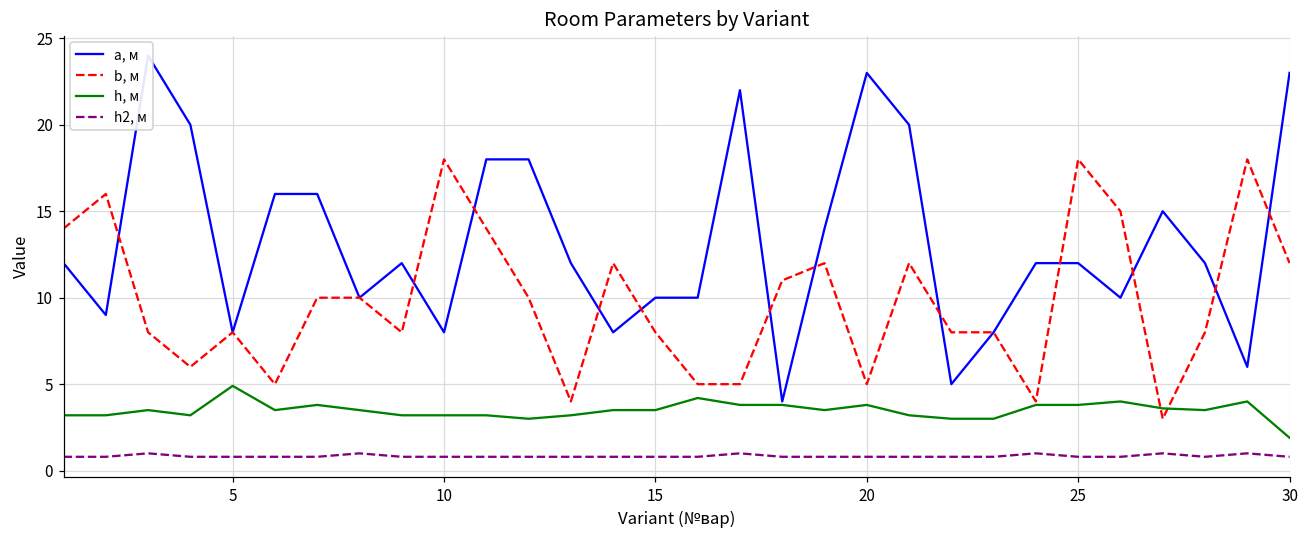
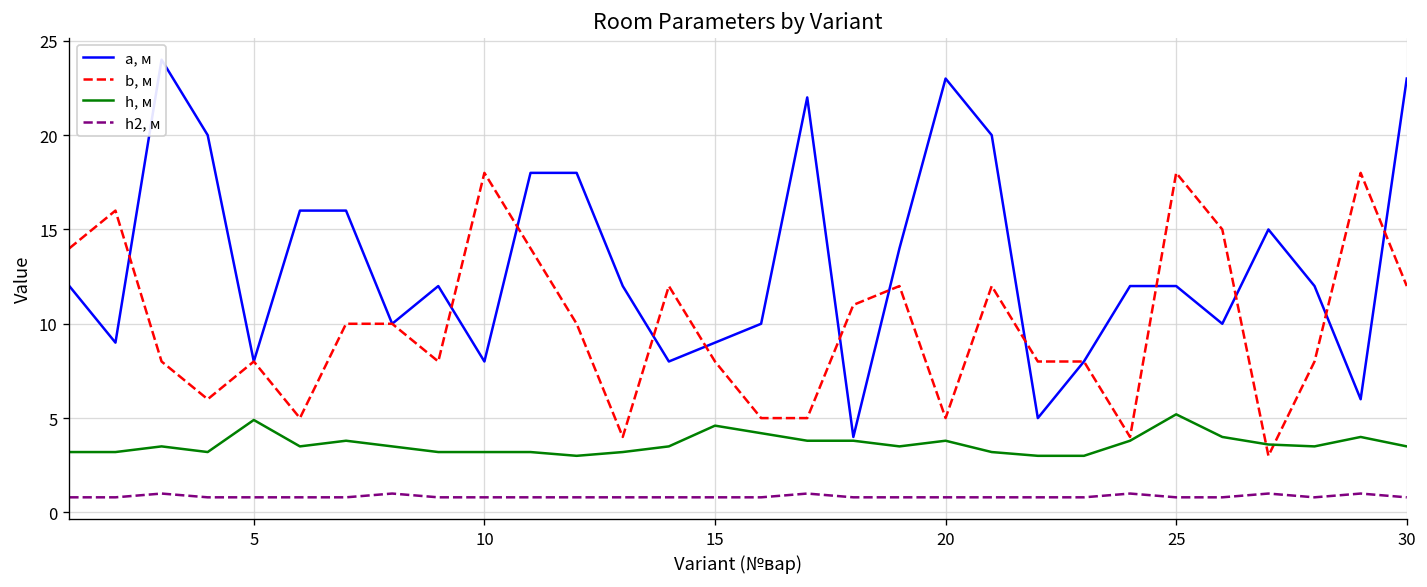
  {
    "a, м": {
      "10": 8,
-     "15": 10,
+     "15": 9,
      "20": 23,
      "25": 12,
      "30": 23
    },
    "b, м": {
      "10": 18.0,
      "15": 8.0,
      "20": 5.0,
      "25": 18.0,
      "30": 12.0
    },
    "h, м": {
      "5": 4.9,
      "10": 3.2,
-     "15": 3.5,
+     "15": 4.6,
      "20": 3.8,
-     "25": 3.8,
-     "30": 1.9
+     "25": 5.2,
+     "30": 3.5
    },
    "h2, м": {
      "5": 0.8,
      "10": 0.8,
      "15": 0.8,
      "20": 0.8,
      "25": 0.8,
      "30": 0.8
    }
  }
